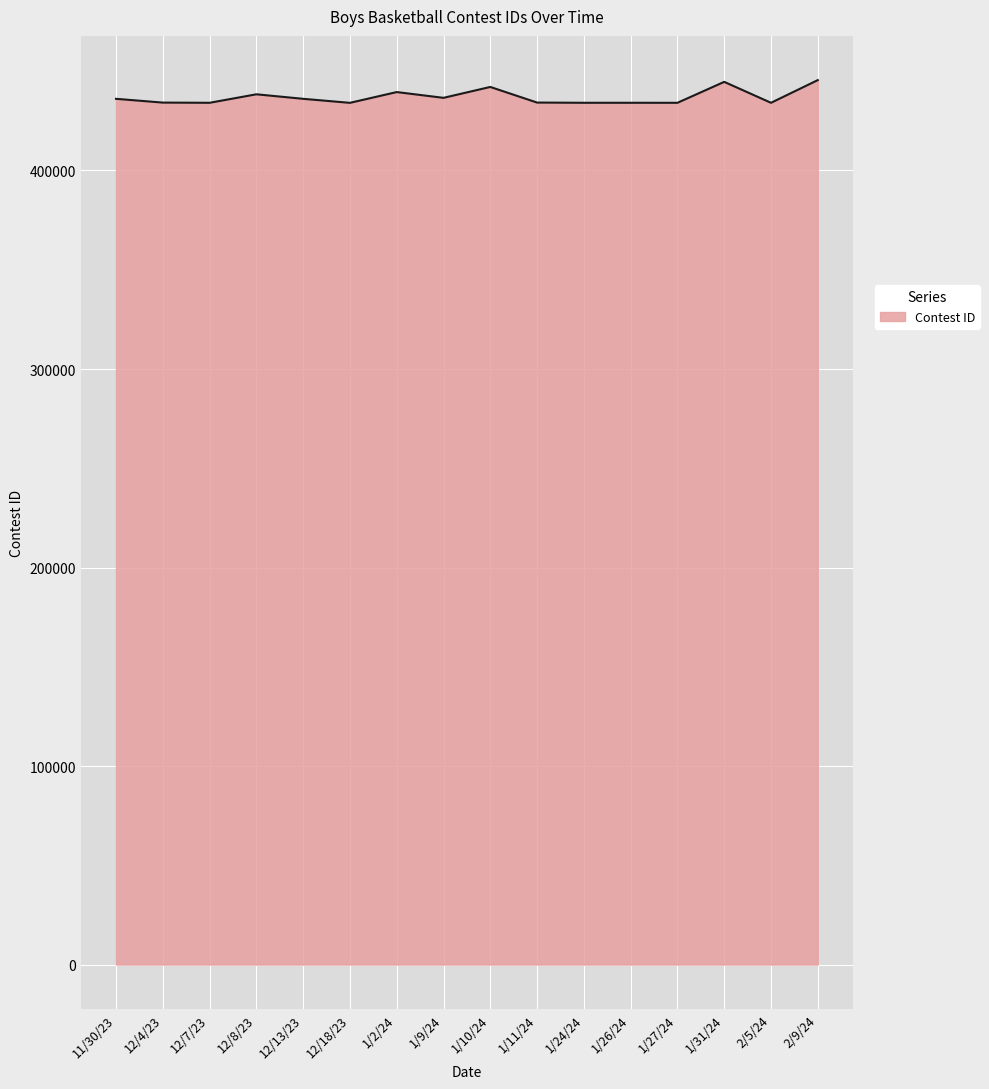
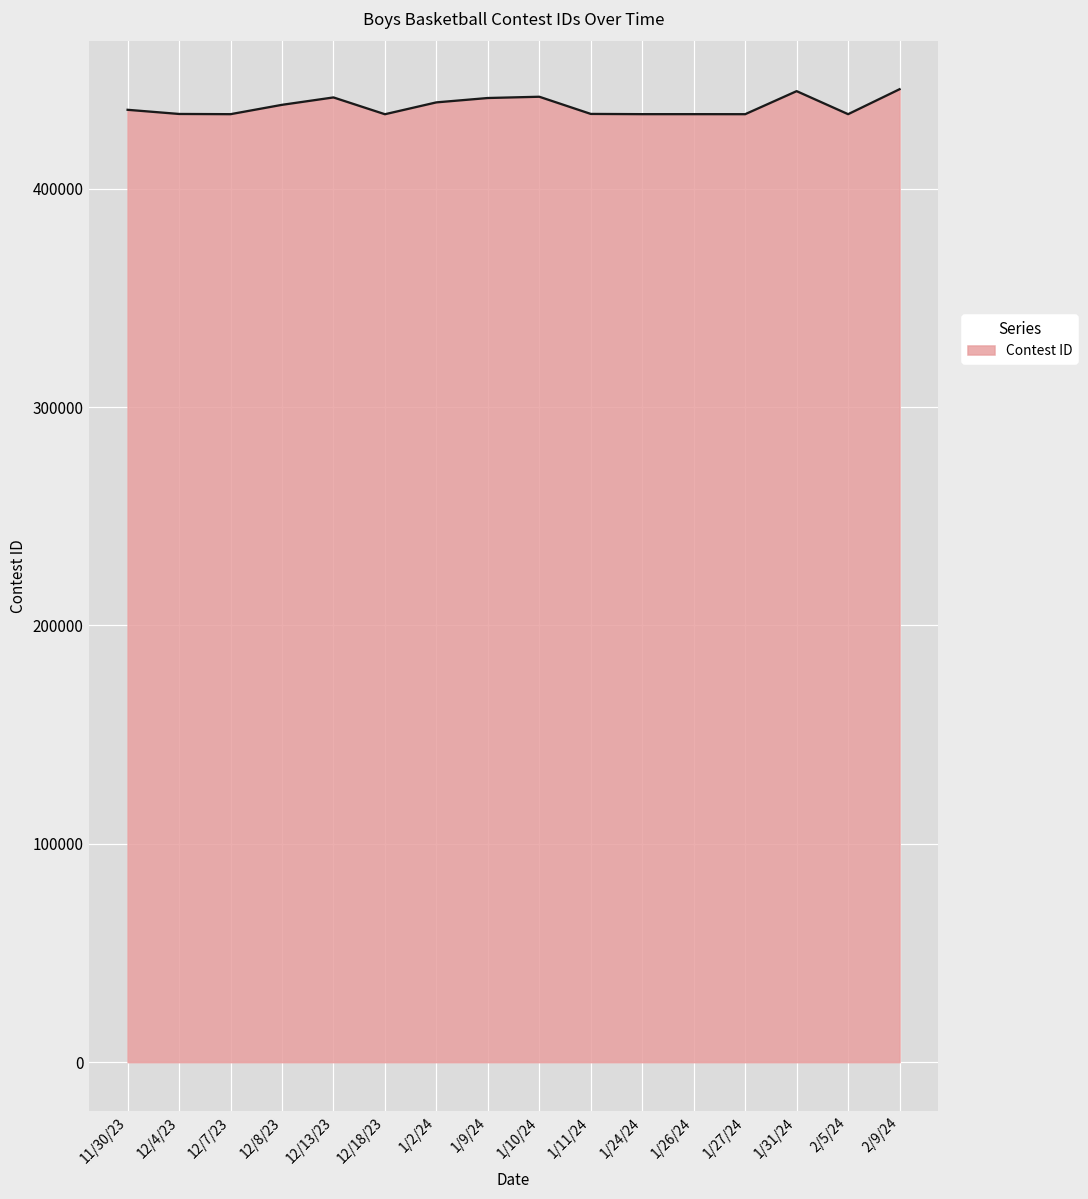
  {
    "11/30/23": 436000,
    "12/4/23": 434000,
    "12/7/23": 434000,
    "12/8/23": 438000,
-   "12/13/23": 436000,
+   "12/13/23": 442000,
    "12/18/23": 434000,
    "1/2/24": 440000,
-   "1/9/24": 437000,
+   "1/9/24": 442000,
    "1/10/24": 442000,
    "1/11/24": 434000,
    "1/24/24": 434000,
    "1/26/24": 434000,
    "1/27/24": 434000,
    "1/31/24": 445000,
    "2/5/24": 434000,
    "2/9/24": 446000
  }
